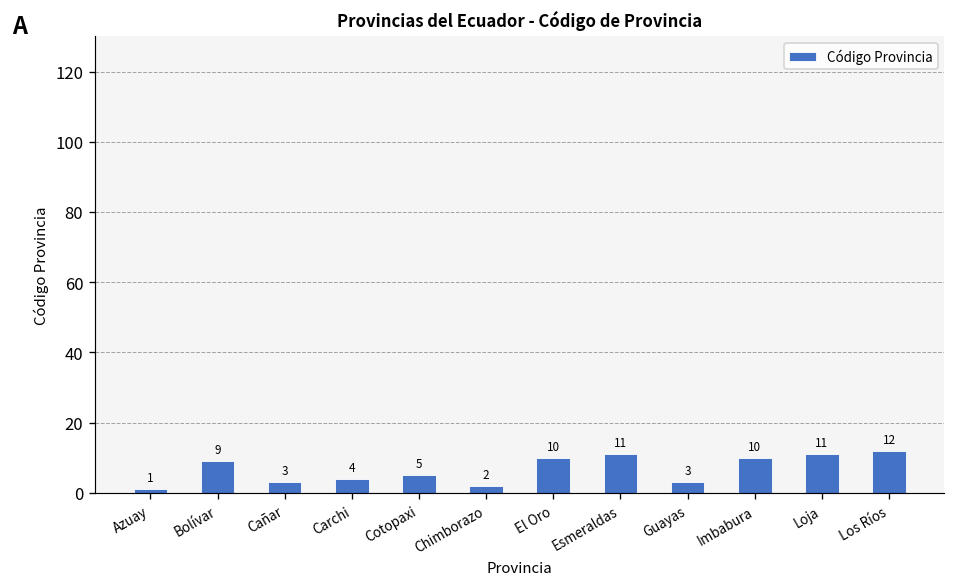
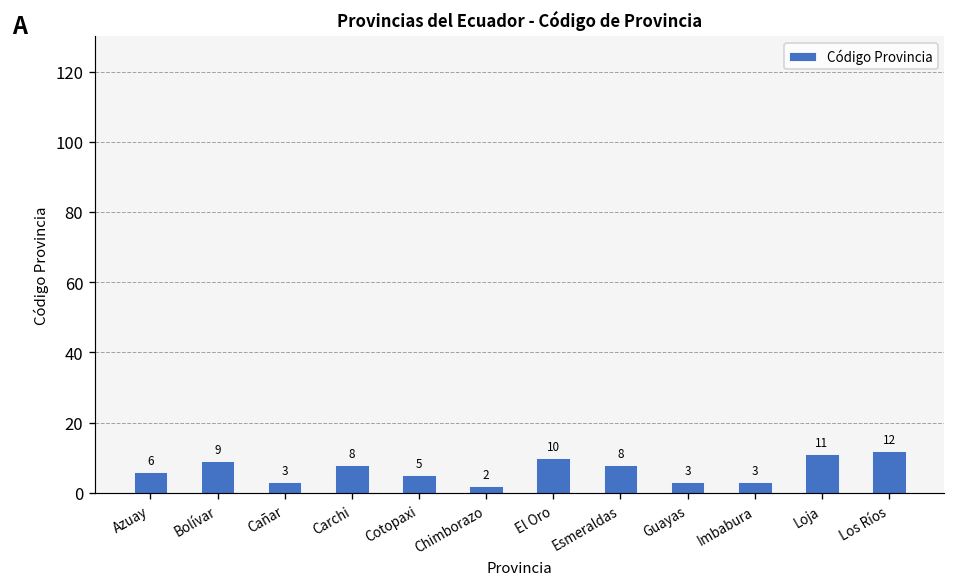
  {
-   "Azuay": 1,
+   "Azuay": 6,
    "Bolívar": 9,
    "Cañar": 3,
-   "Carchi": 4,
+   "Carchi": 8,
    "Cotopaxi": 5,
    "Chimborazo": 2,
    "El Oro": 10,
-   "Esmeraldas": 11,
+   "Esmeraldas": 8,
    "Guayas": 3,
-   "Imbabura": 10,
+   "Imbabura": 3,
    "Loja": 11,
    "Los Ríos": 12
  }
